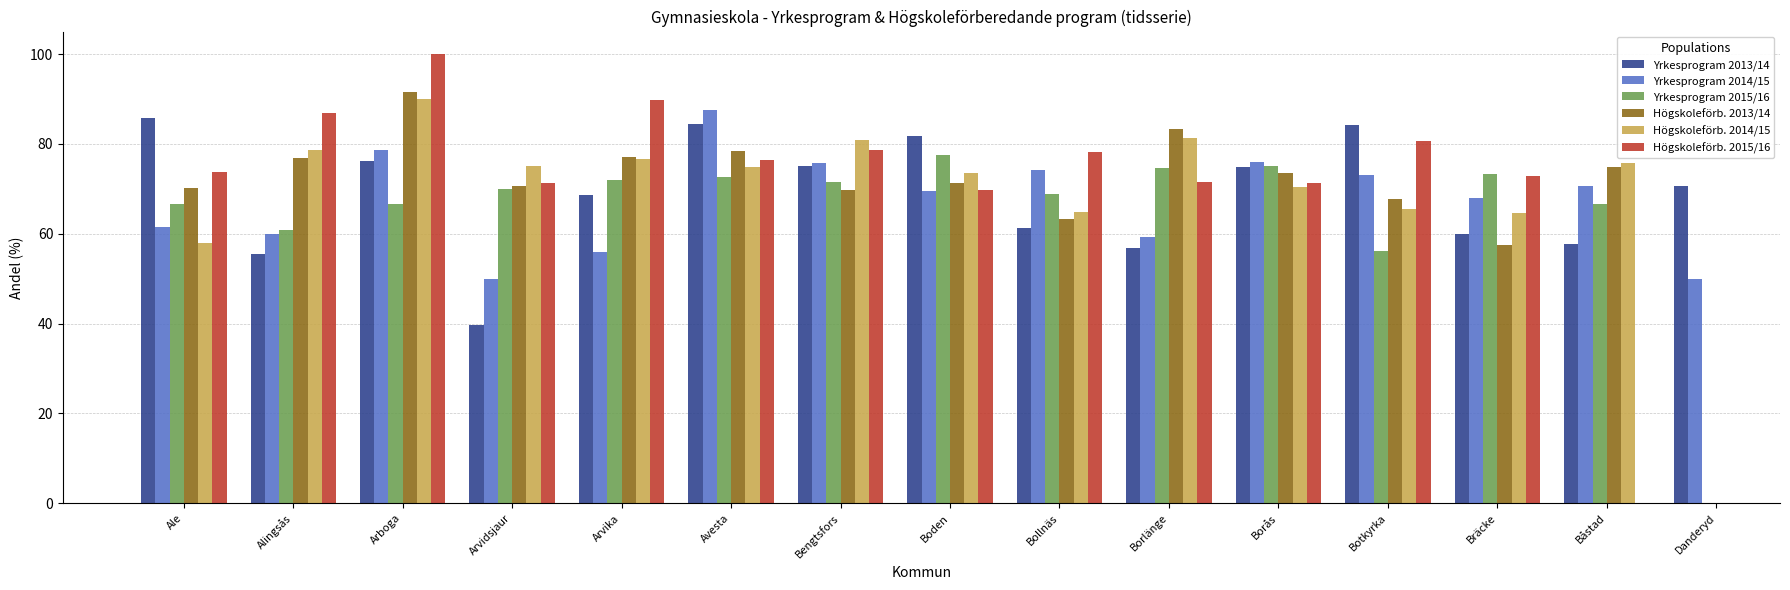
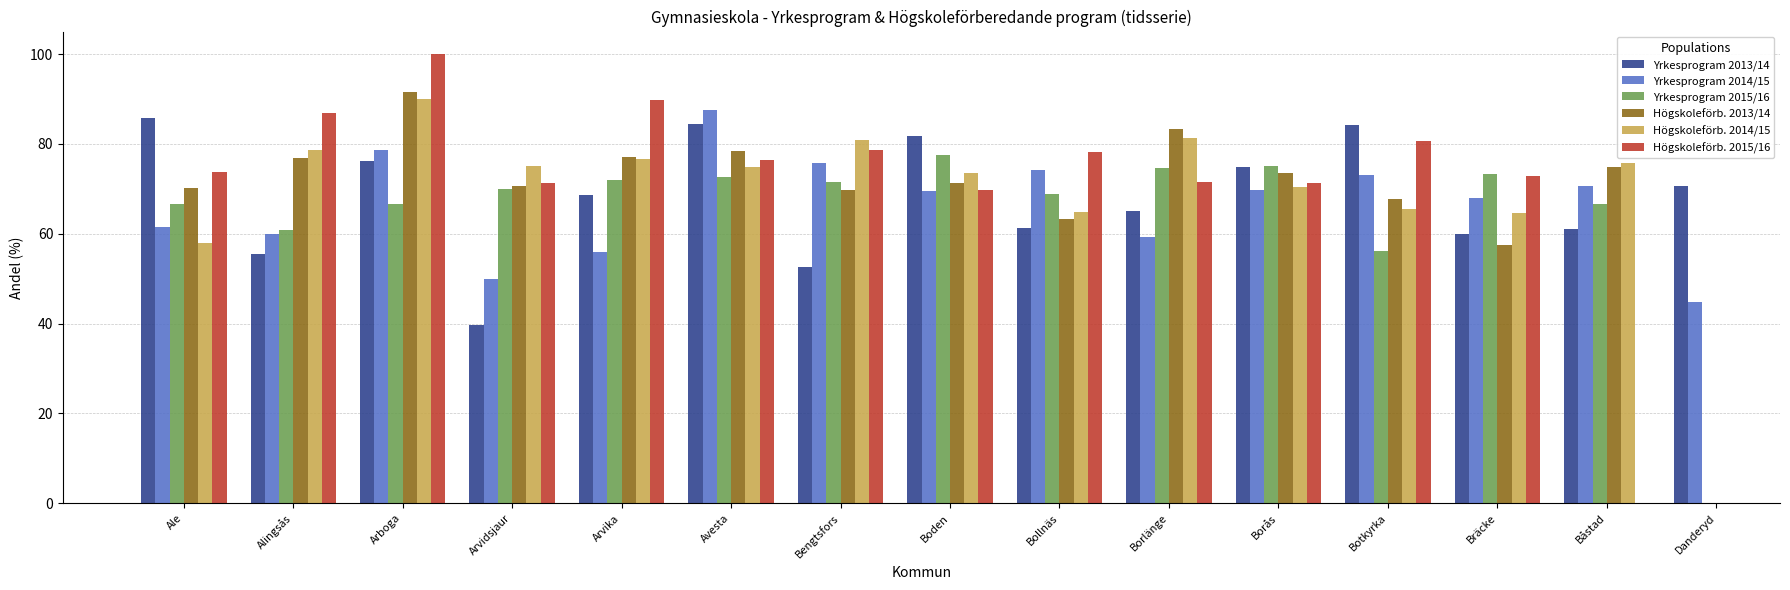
  {
    "Yrkesprogram 2013/14": {
      "Ale": 86,
      "Alingsås": 55,
      "Arboga": 76,
      "Arvidsjaur": 40,
      "Arvika": 69,
      "Avesta": 84,
-     "Bengtsfors": 75,
+     "Bengtsfors": 53,
      "Boden": 82,
      "Bollnäs": 61,
-     "Borlänge": 57,
+     "Borlänge": 65,
      "Borås": 75,
      "Botkyrka": 84,
      "Bräcke": 60,
-     "Båstad": 58,
+     "Båstad": 61,
      "Danderyd": 71
    },
    "Yrkesprogram 2014/15": {
      "Ale": 62,
      "Alingsås": 60,
      "Arboga": 79,
      "Arvidsjaur": 50,
      "Arvika": 56,
      "Avesta": 88,
      "Bengtsfors": 76,
      "Boden": 70,
      "Bollnäs": 74,
      "Borlänge": 59,
-     "Borås": 76,
+     "Borås": 70,
      "Botkyrka": 73,
      "Bräcke": 68,
      "Båstad": 71,
-     "Danderyd": 50
+     "Danderyd": 45
    }
  }
